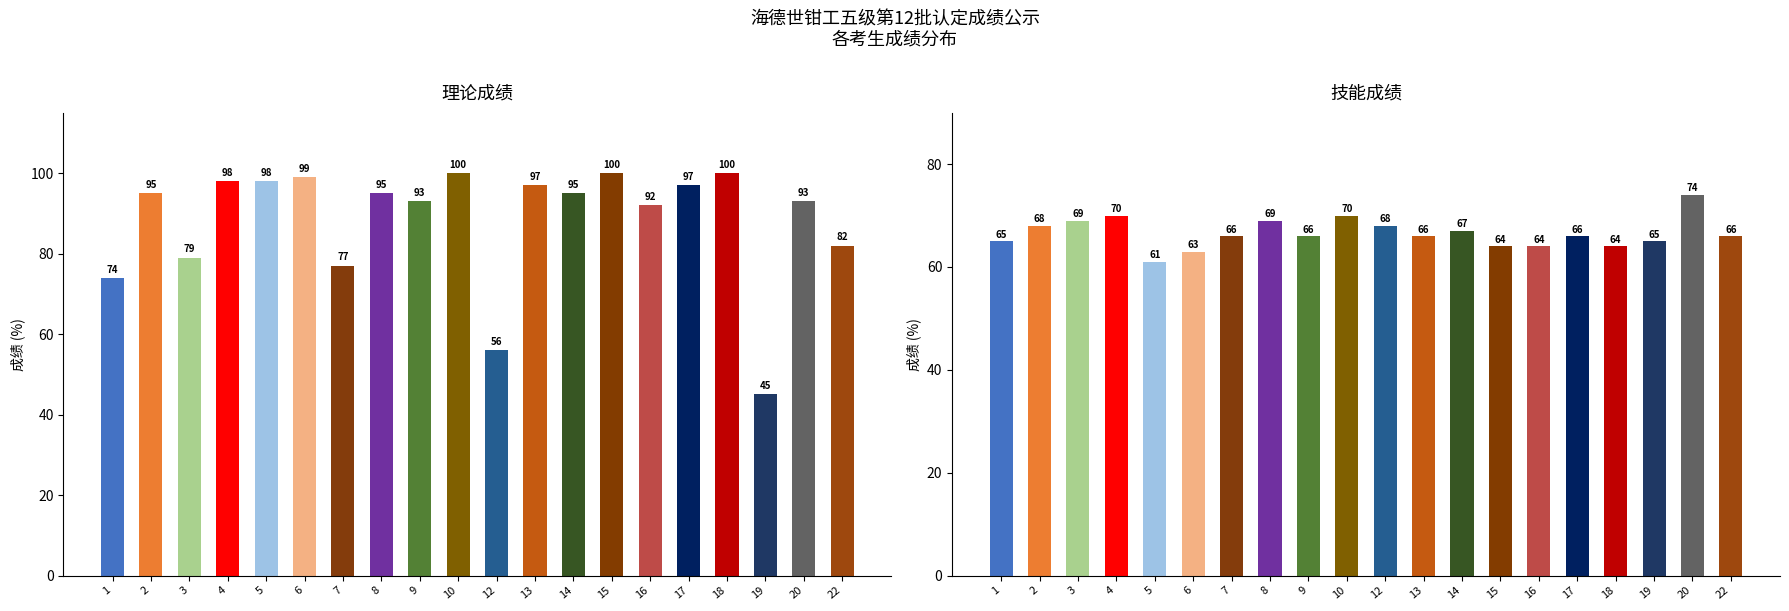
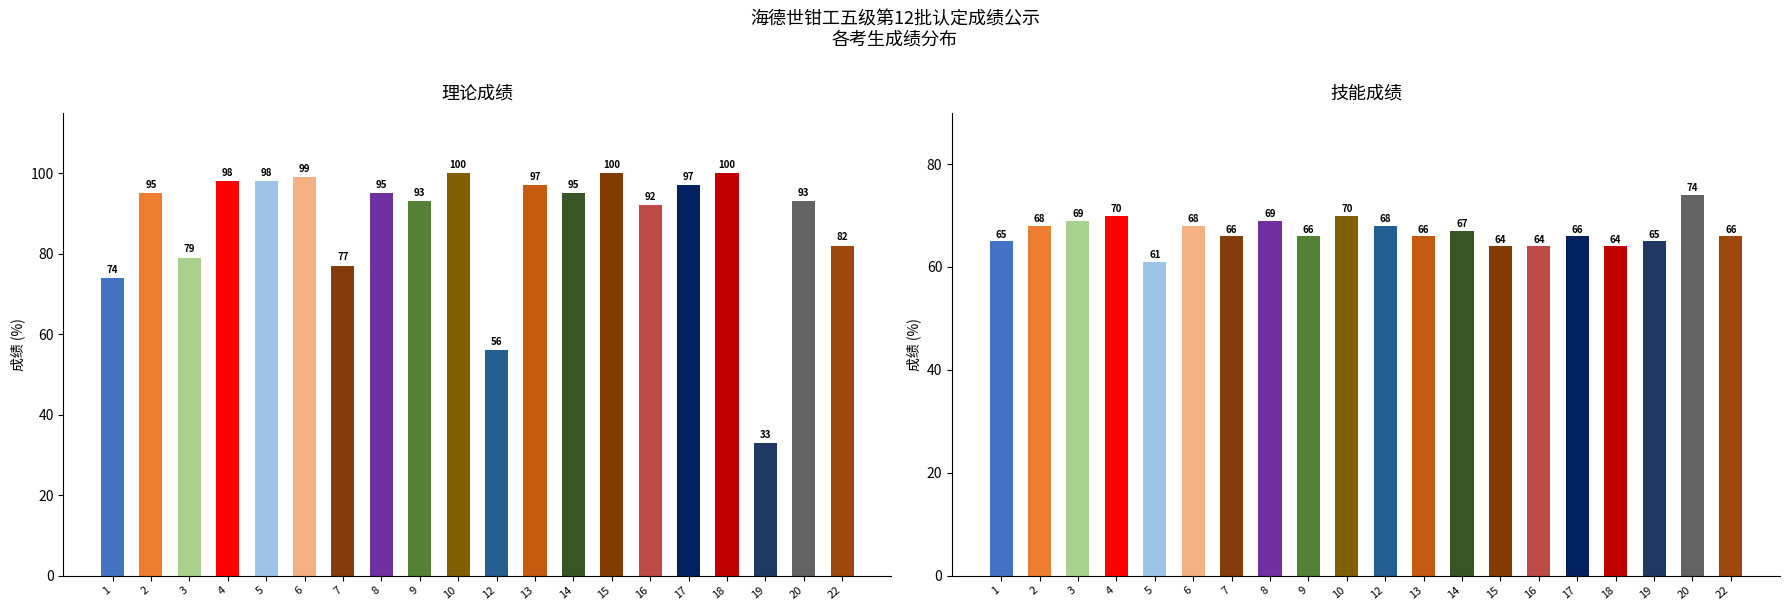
  {
    "理论成绩": {
      "1": 74,
      "2": 95,
      "3": 79,
      "4": 98,
      "5": 98,
      "6": 99,
      "7": 77,
      "8": 95,
      "9": 93,
      "10": 100,
      "12": 56,
      "13": 97,
      "14": 95,
      "15": 100,
      "16": 92,
      "17": 97,
      "18": 100,
-     "19": 45,
+     "19": 33,
      "20": 93,
      "22": 82
    },
    "技能成绩": {
      "1": 65,
      "2": 68,
      "3": 69,
      "4": 70,
      "5": 61,
-     "6": 63,
+     "6": 68,
      "7": 66,
      "8": 69,
      "9": 66,
      "10": 70,
      "12": 68,
      "13": 66,
      "14": 67,
      "15": 64,
      "16": 64,
      "17": 66,
      "18": 64,
      "19": 65,
      "20": 74,
      "22": 66
    }
  }
